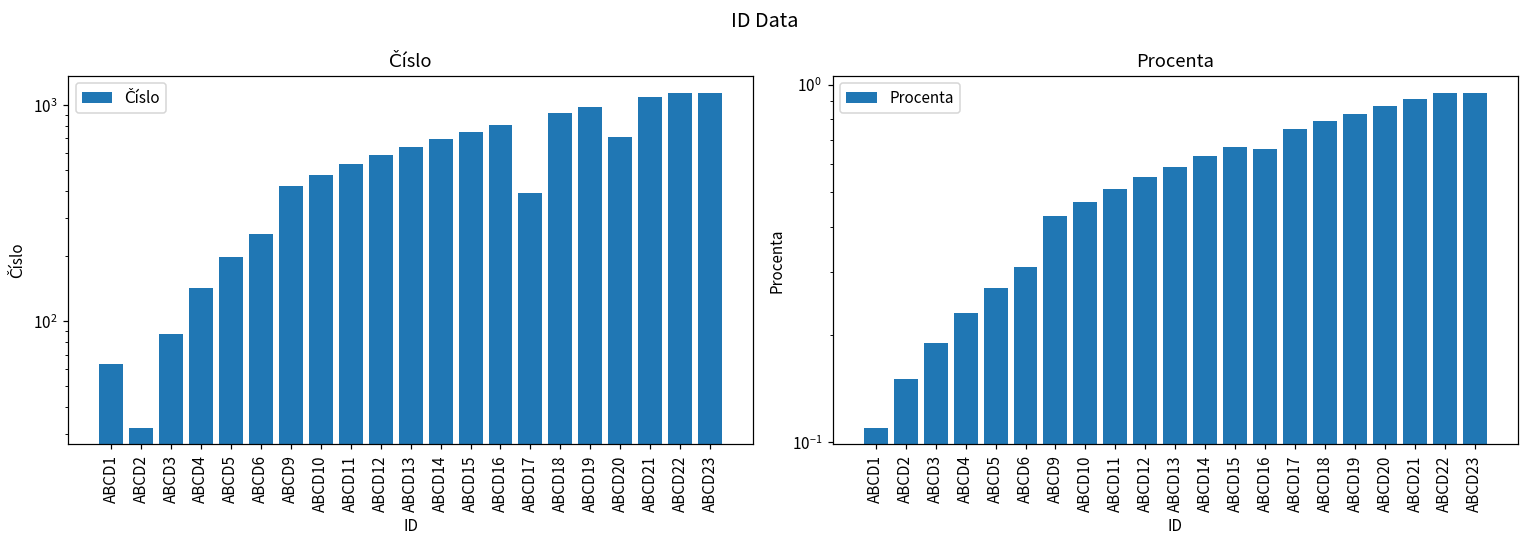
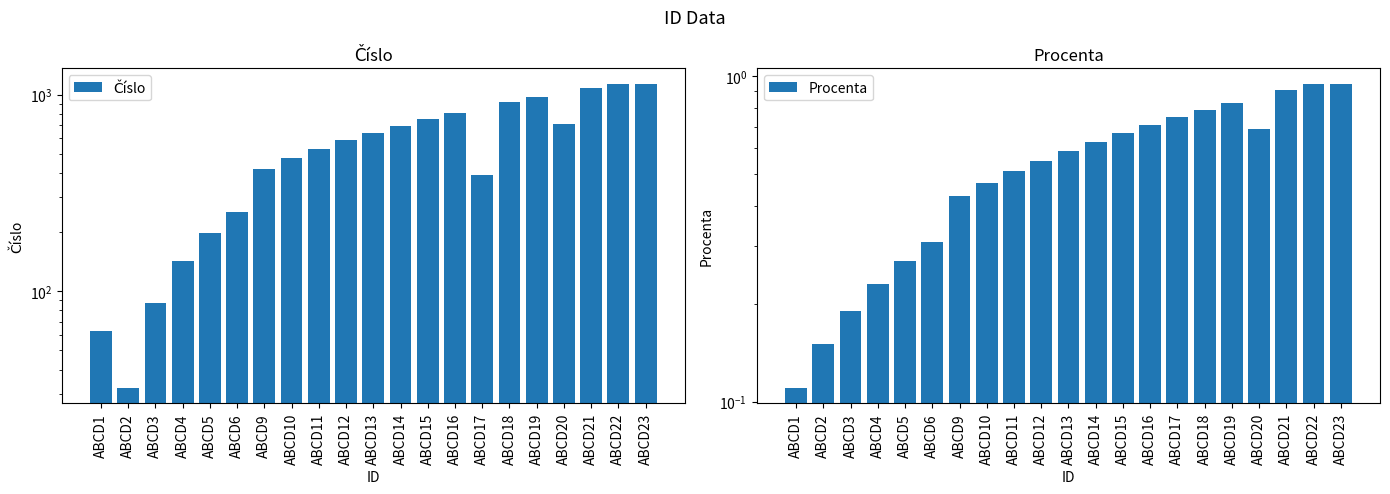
  {
    "Číslo": {
      "ABCD1": 63,
      "ABCD2": 32,
      "ABCD3": 90,
      "ABCD4": 140,
      "ABCD5": 200,
      "ABCD6": 250,
      "ABCD9": 420,
      "ABCD10": 470,
      "ABCD11": 530,
      "ABCD12": 590,
      "ABCD13": 640,
      "ABCD14": 700,
      "ABCD15": 750,
      "ABCD16": 810,
      "ABCD17": 390,
      "ABCD18": 900,
      "ABCD19": 1000,
      "ABCD20": 710,
      "ABCD21": 1100,
      "ABCD22": 1100,
      "ABCD23": 1100
    },
    "Procenta": {
      "ABCD1": 0.11,
      "ABCD2": 0.15,
      "ABCD3": 0.19,
      "ABCD4": 0.23,
      "ABCD5": 0.27,
      "ABCD6": 0.31,
      "ABCD9": 0.43,
      "ABCD10": 0.47,
      "ABCD11": 0.51,
      "ABCD12": 0.55,
      "ABCD13": 0.59,
      "ABCD14": 0.63,
      "ABCD15": 0.67,
-     "ABCD16": 0.66,
+     "ABCD16": 0.71,
      "ABCD17": 0.75,
      "ABCD18": 0.79,
      "ABCD19": 0.83,
-     "ABCD20": 0.87,
+     "ABCD20": 0.69,
      "ABCD21": 0.91,
      "ABCD22": 0.95,
      "ABCD23": 0.95
    }
  }
